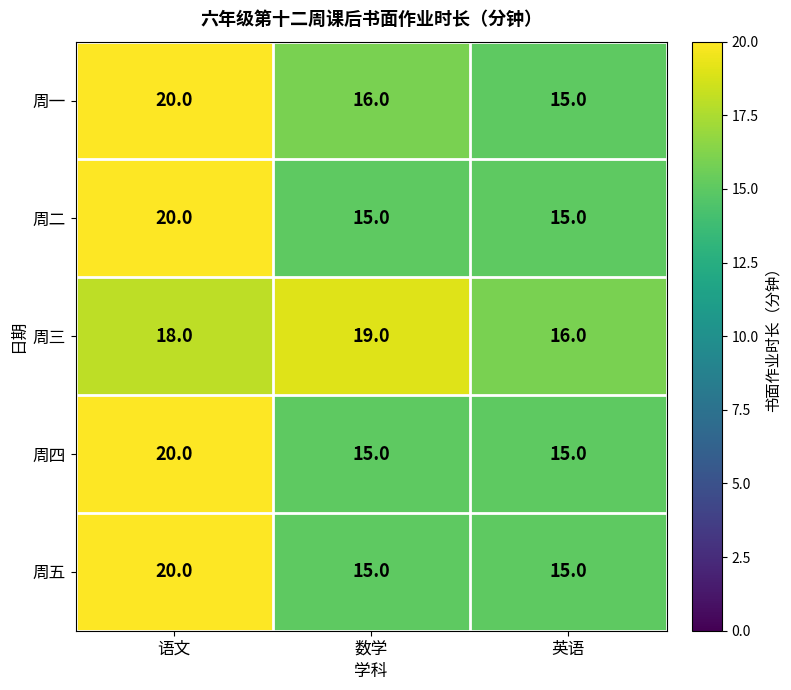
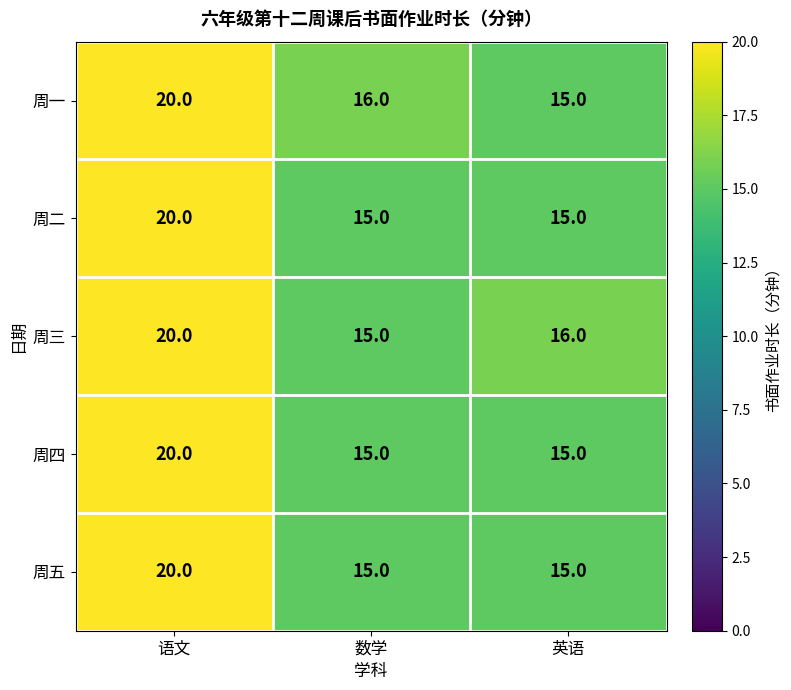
  {
    "周一": {
      "语文": 20.0,
      "数学": 16.0,
      "英语": 15.0
    },
    "周二": {
      "语文": 20.0,
      "数学": 15.0,
      "英语": 15.0
    },
    "周三": {
-     "语文": 18.0,
-     "数学": 19.0,
+     "语文": 20.0,
+     "数学": 15.0,
      "英语": 16.0
    },
    "周四": {
      "语文": 20.0,
      "数学": 15.0,
      "英语": 15.0
    },
    "周五": {
      "语文": 20.0,
      "数学": 15.0,
      "英语": 15.0
    }
  }
